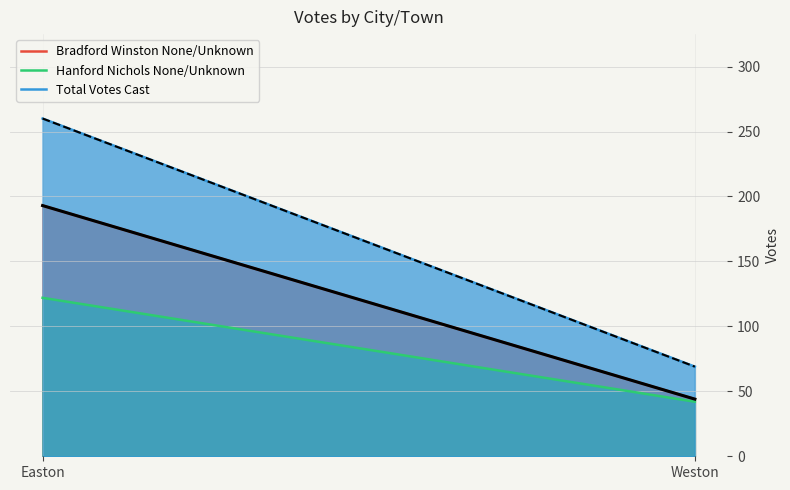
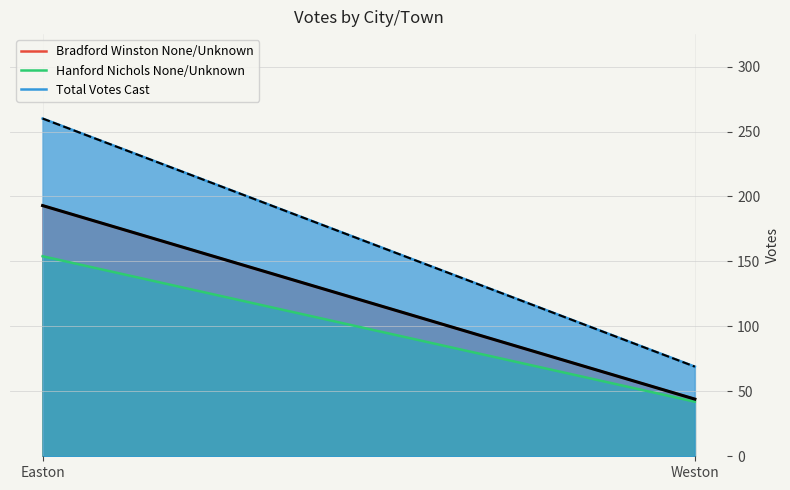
  {
    "Bradford Winston None/Unknown": {
      "Easton": 193,
      "Weston": 44
    },
    "Hanford Nichols None/Unknown": {
-     "Easton": 122,
+     "Easton": 154,
      "Weston": 42
    },
    "Total Votes Cast": {
      "Easton": 260,
      "Weston": 69
    }
  }
